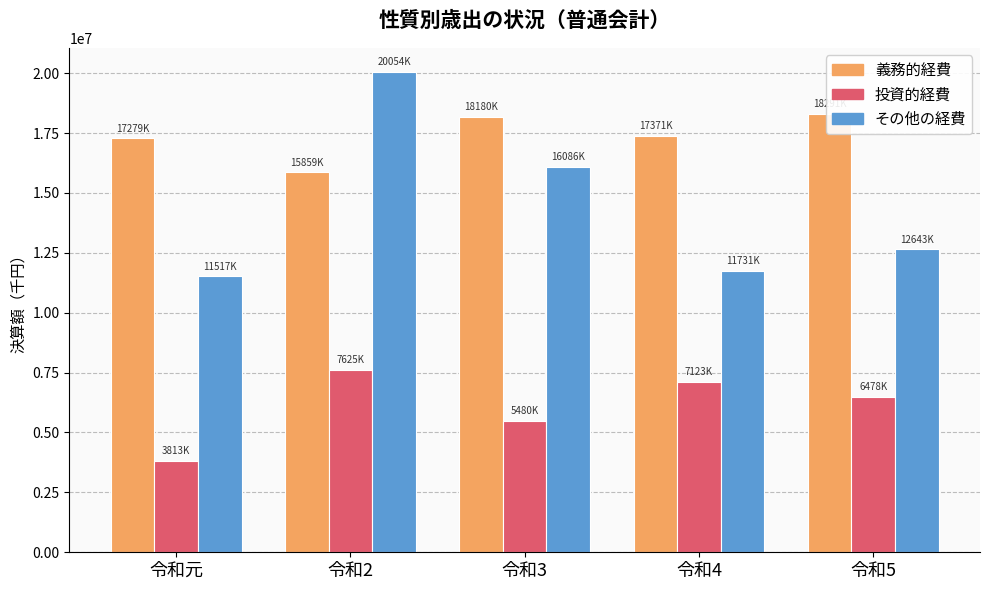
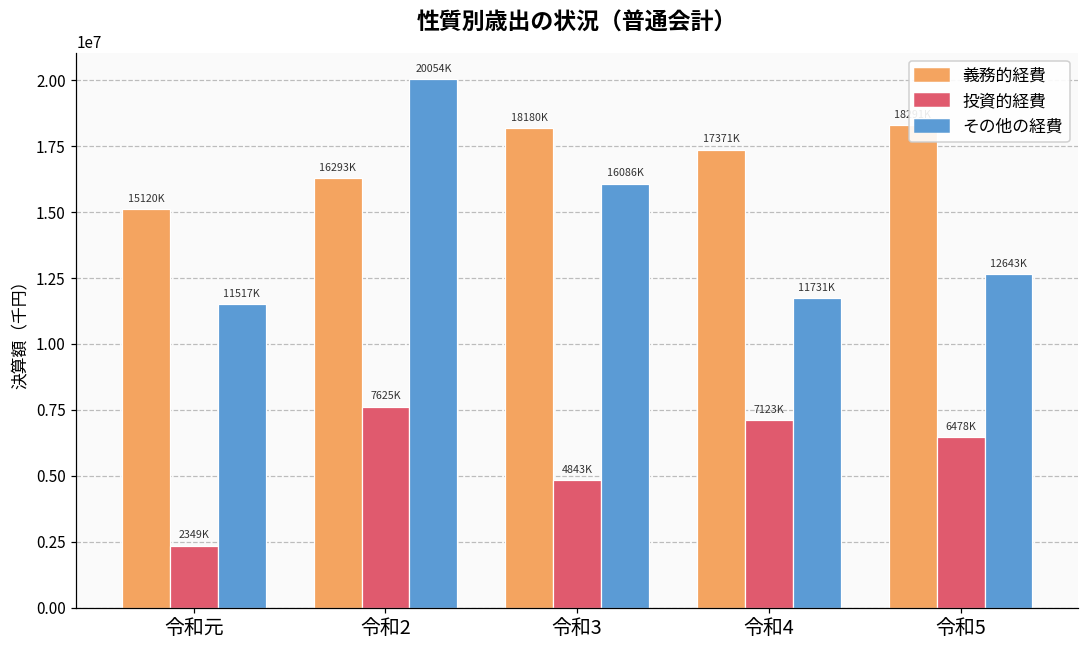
  {
    "義務的経費": {
-     "令和元": "17279K",
-     "令和2": "15859K",
+     "令和元": "15120K",
+     "令和2": "16293K",
      "令和3": "18180K",
      "令和4": "17371K"
    },
    "投資的経費": {
-     "令和元": "3813K",
+     "令和元": "2349K",
      "令和2": "7625K",
-     "令和3": "5480K",
+     "令和3": "4843K",
      "令和4": "7123K",
      "令和5": "6478K"
    },
    "その他の経費": {
      "令和元": "11517K",
      "令和2": "20054K",
      "令和3": "16086K",
      "令和4": "11731K",
      "令和5": "12643K"
    }
  }
